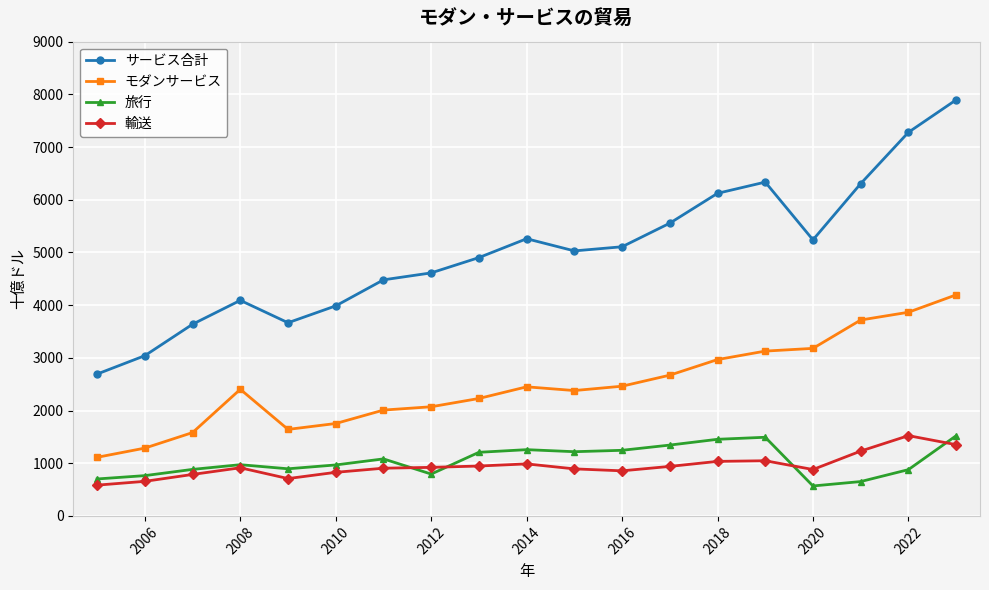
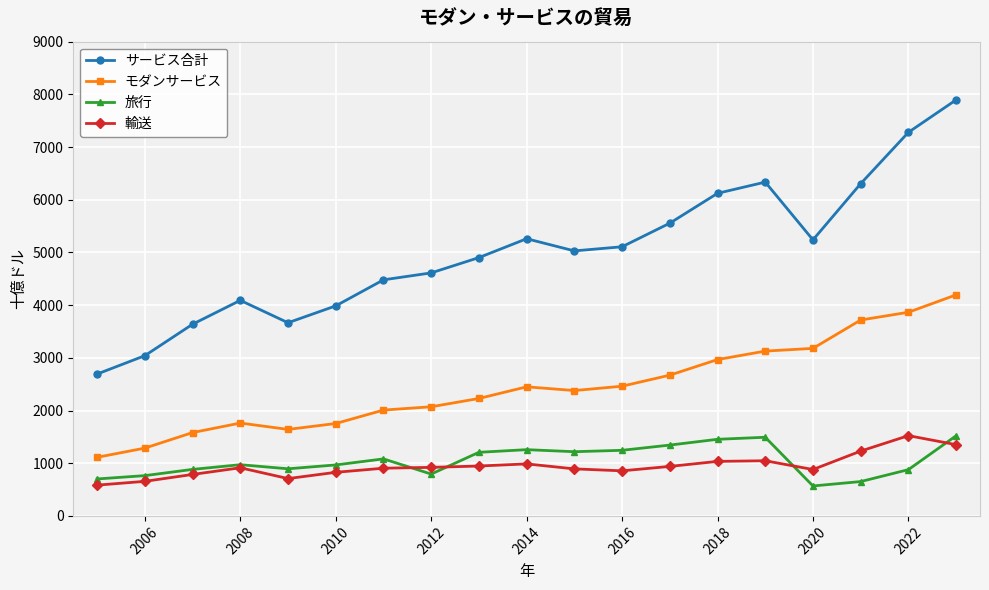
  {
    "サービス合計": {
      "2006": 3000,
      "2008": 4100,
      "2010": 4000,
      "2012": 4600,
      "2014": 5300,
      "2016": 5100,
      "2018": 6100,
      "2020": 5200,
      "2022": 7300
    },
    "モダンサービス": {
      "2006": 1300,
-     "2008": 2400,
+     "2008": 1800,
      "2010": 1800,
      "2012": 2100,
      "2014": 2400,
      "2016": 2500,
      "2018": 3000,
      "2020": 3200,
      "2022": 3900
    },
    "旅行": {
      "2006": 800,
      "2008": 1000,
      "2010": 1000,
      "2012": 800,
      "2014": 1300,
      "2016": 1200,
      "2018": 1500,
      "2020": 600,
      "2022": 900
    },
    "輸送": {
      "2006": 700,
      "2008": 900,
      "2010": 800,
      "2012": 900,
      "2014": 1000,
      "2016": 900,
      "2018": 1000,
      "2020": 900,
      "2022": 1500
    }
  }
